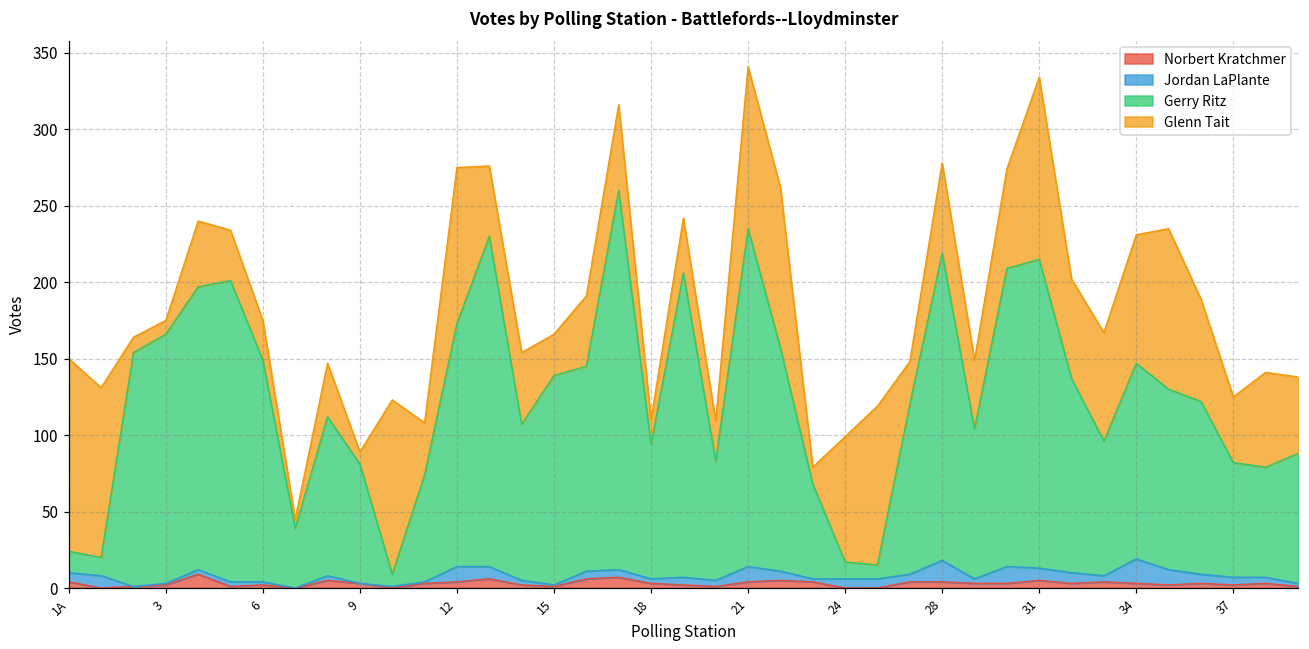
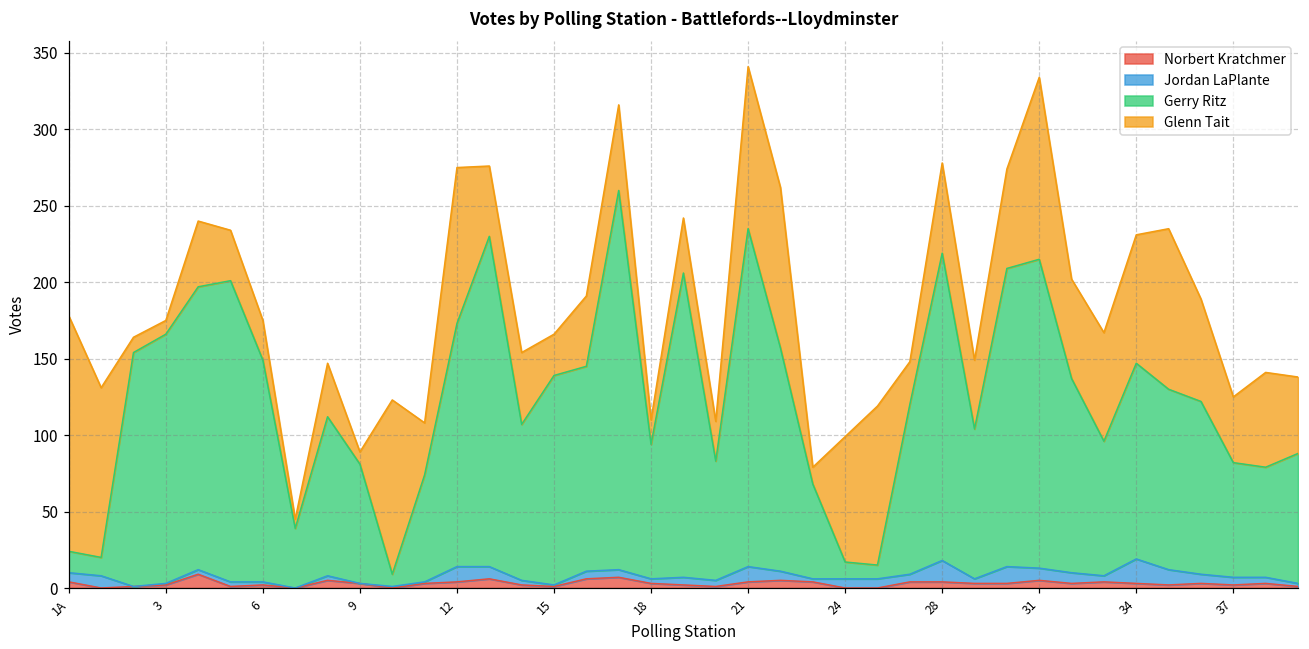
  {
    "Norbert Kratchmer": {
      "1A": 4,
      "6": 2,
      "12": 4,
      "18": 3,
      "21": 4,
      "24": 0,
      "28": 4,
      "31": 5,
      "34": 3,
      "37": 2
    },
    "Jordan LaPlante": {
      "1A": 6,
      "6": 2,
      "12": 10,
      "18": 3,
      "21": 10,
      "24": 6,
      "28": 14,
      "31": 8,
      "34": 16,
      "37": 5
    },
    "Gerry Ritz": {
      "1A": 14,
      "3": 163,
      "6": 145,
      "9": 78,
      "12": 159,
      "15": 137,
      "18": 88,
      "21": 221,
      "24": 11,
      "28": 201,
      "31": 202,
      "34": 128,
      "37": 75
    },
    "Glenn Tait": {
-     "1A": 126,
+     "1A": 154,
      "3": 9,
      "6": 26,
      "9": 8,
      "12": 102,
      "15": 27,
      "18": 16,
      "21": 106,
      "24": 82,
      "28": 59,
      "31": 119,
      "34": 84,
      "37": 43
    }
  }
